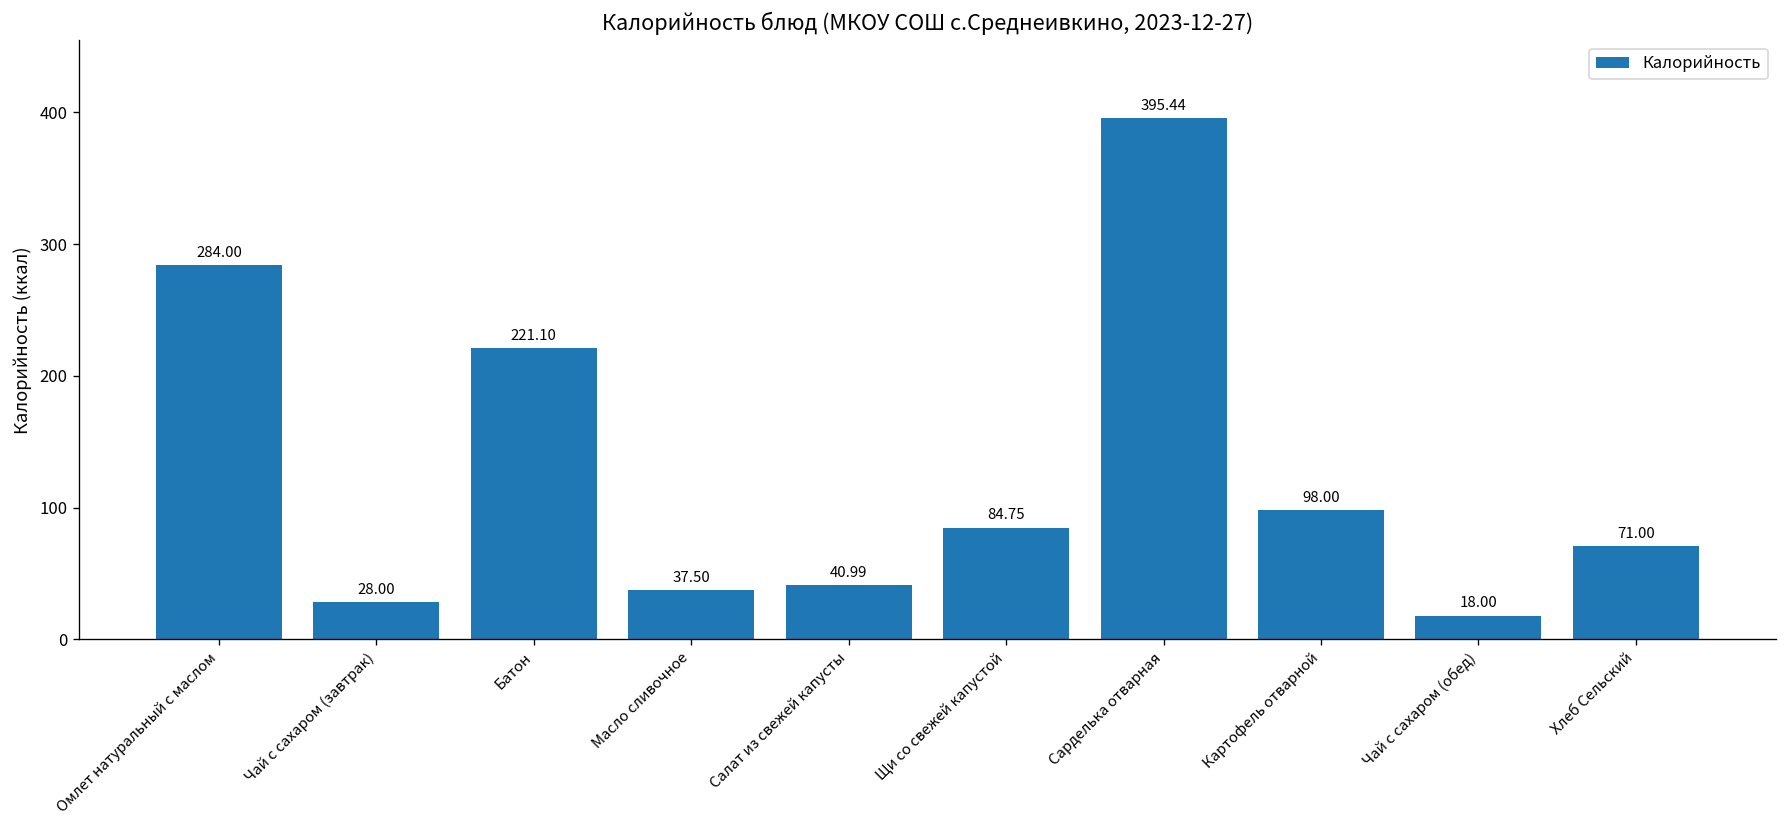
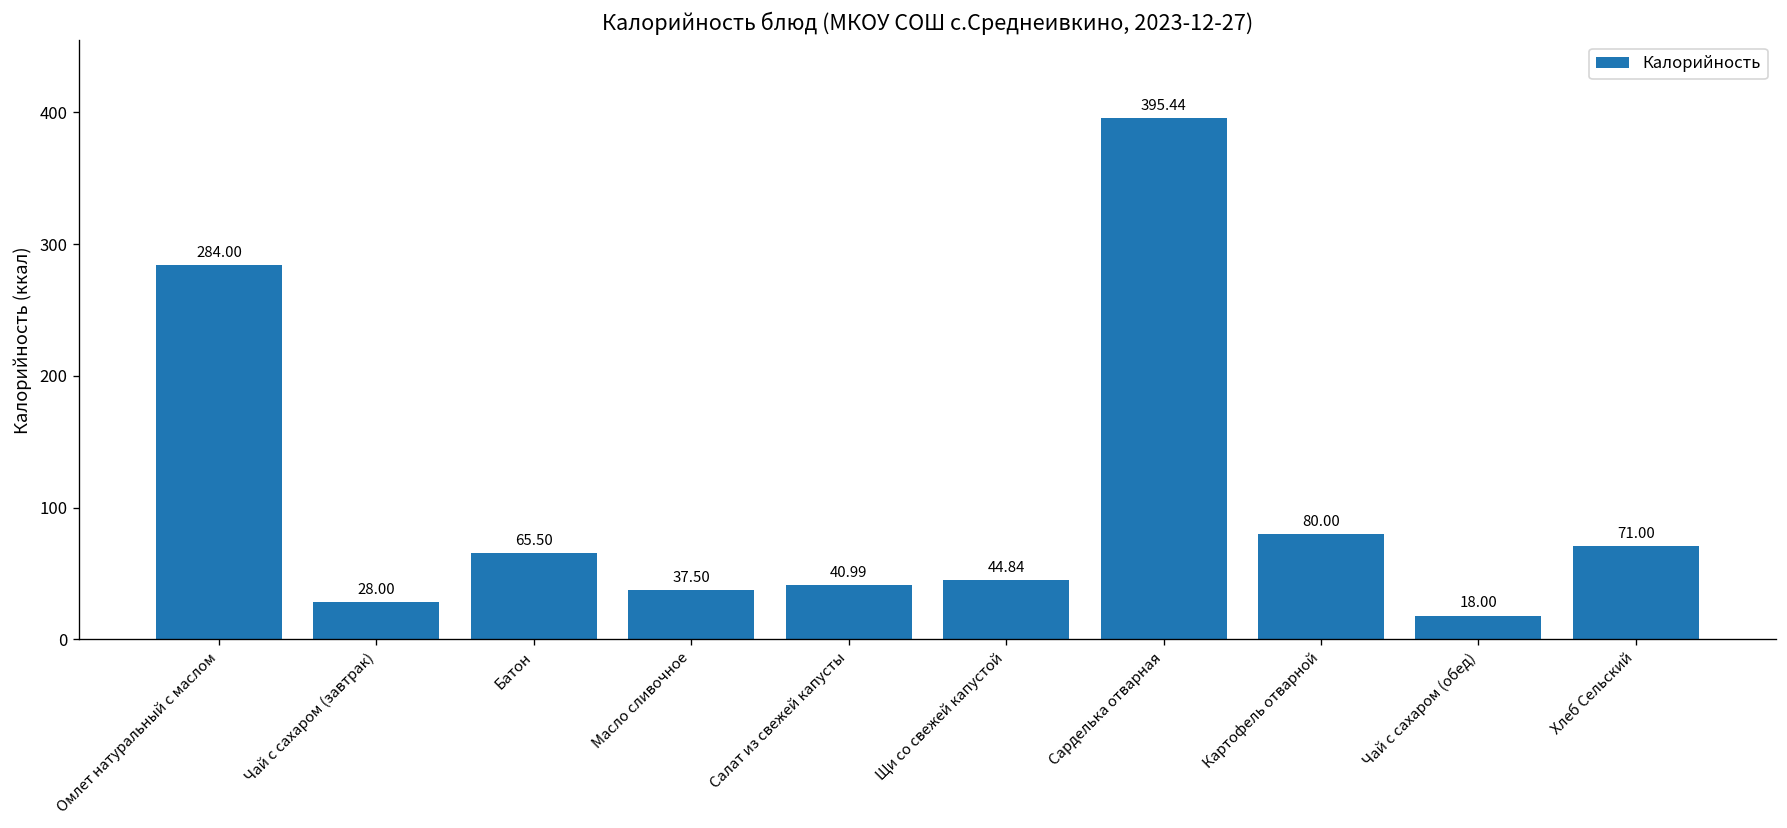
  {
    "Омлет натуральный с маслом": 284.00,
    "Чай с сахаром (завтрак)": 28.00,
-   "Батон": 221.10,
+   "Батон": 65.50,
    "Масло сливочное": 37.50,
    "Салат из свежей капусты": 40.99,
-   "Щи со свежей капустой": 84.75,
+   "Щи со свежей капустой": 44.84,
    "Сарделька отварная": 395.44,
-   "Картофель отварной": 98.00,
+   "Картофель отварной": 80.00,
    "Чай с сахаром (обед)": 18.00,
    "Хлеб Сельский": 71.00
  }
